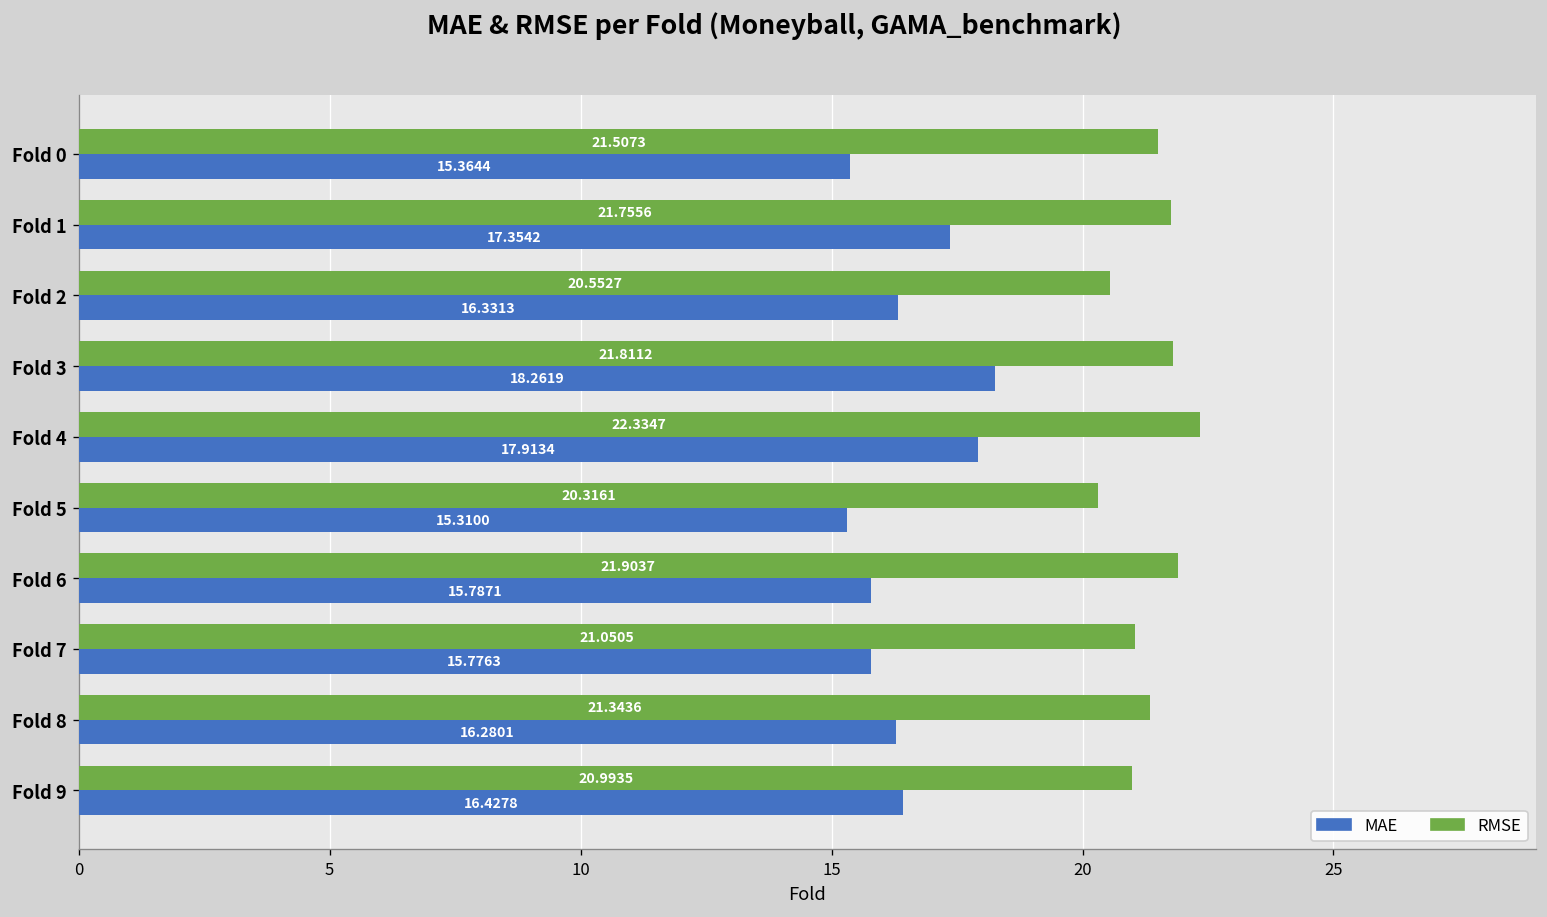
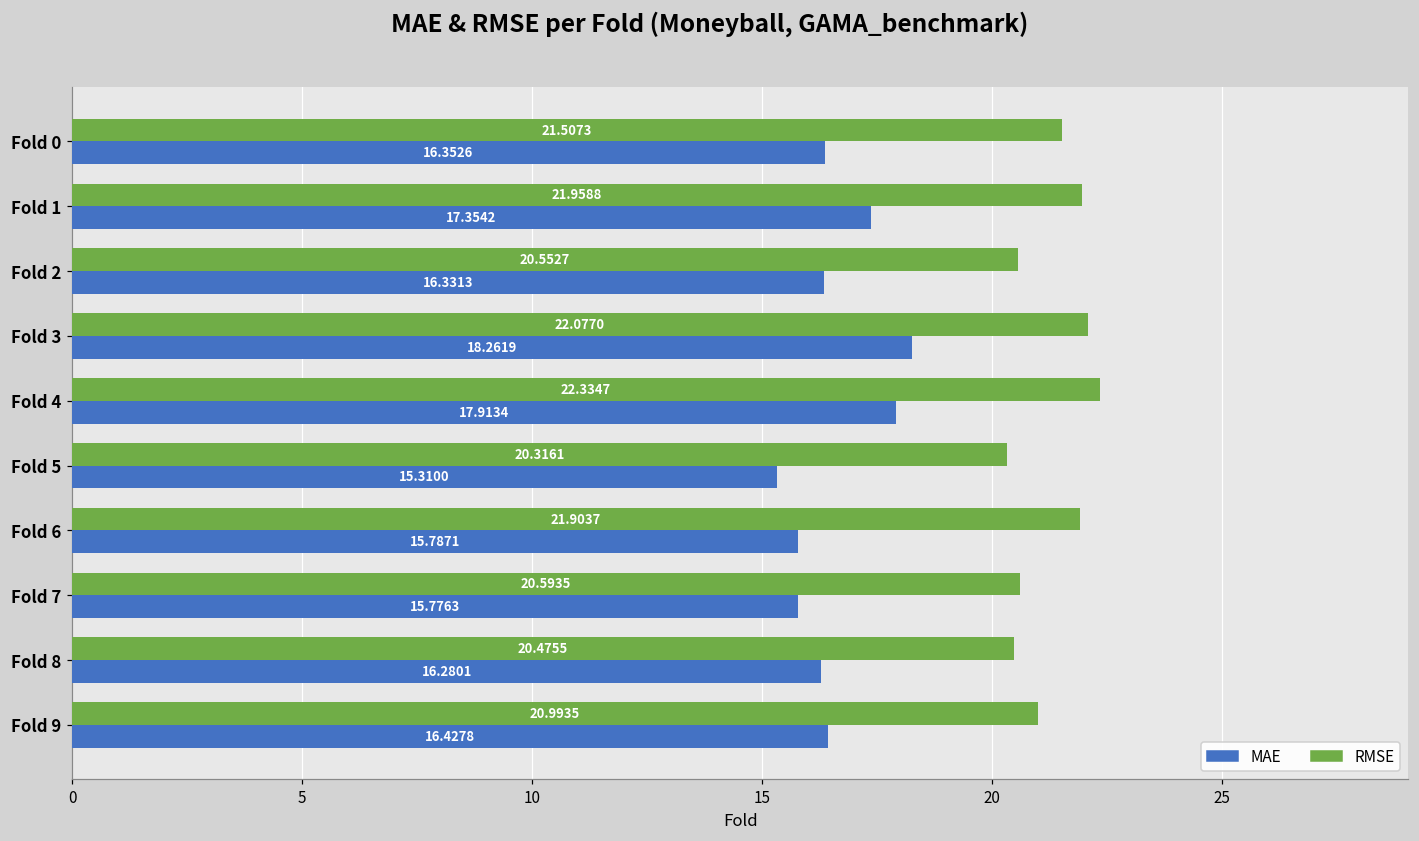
  {
    "MAE": {
-     "Fold 0": 15.3644,
+     "Fold 0": 16.3526,
      "Fold 1": 17.3542,
      "Fold 2": 16.3313,
      "Fold 3": 18.2619,
      "Fold 4": 17.9134,
      "Fold 5": 15.3100,
      "Fold 6": 15.7871,
      "Fold 7": 15.7763,
      "Fold 8": 16.2801,
      "Fold 9": 16.4278
    },
    "RMSE": {
      "Fold 0": 21.5073,
-     "Fold 1": 21.7556,
+     "Fold 1": 21.9588,
      "Fold 2": 20.5527,
-     "Fold 3": 21.8112,
+     "Fold 3": 22.0770,
      "Fold 4": 22.3347,
      "Fold 5": 20.3161,
      "Fold 6": 21.9037,
-     "Fold 7": 21.0505,
-     "Fold 8": 21.3436,
+     "Fold 7": 20.5935,
+     "Fold 8": 20.4755,
      "Fold 9": 20.9935
    }
  }
